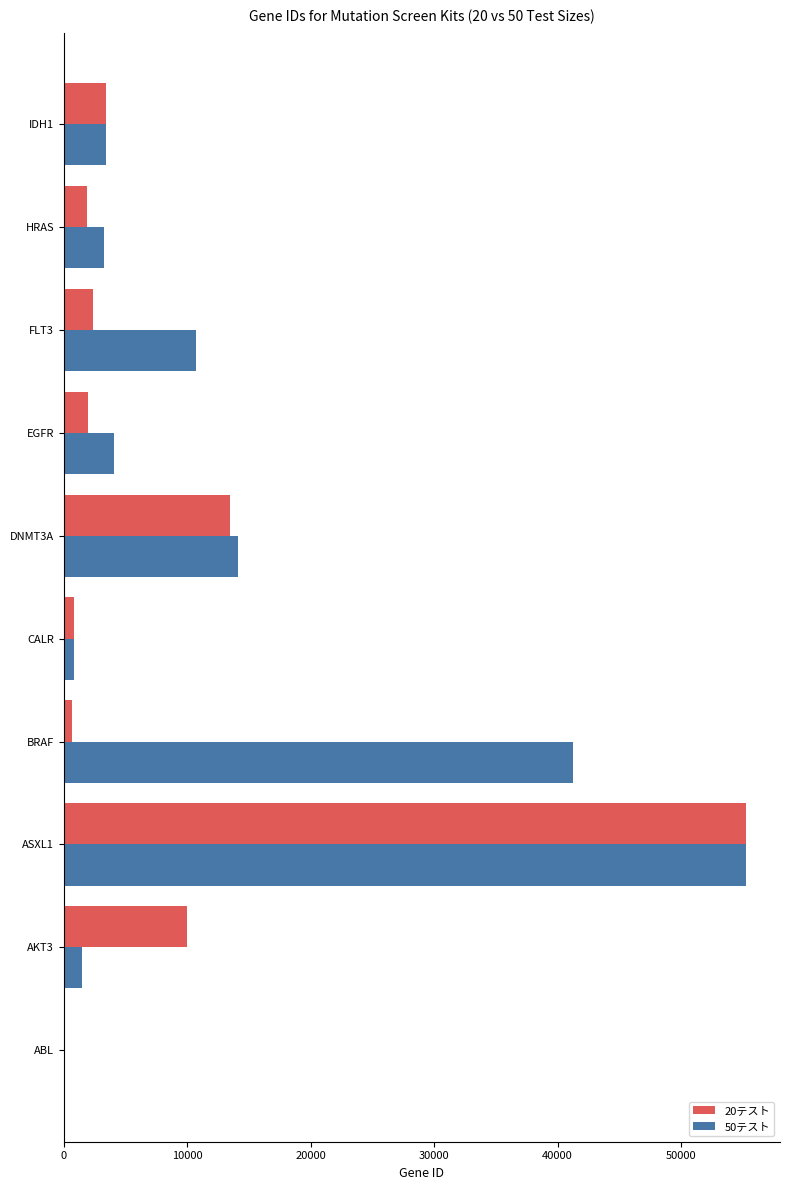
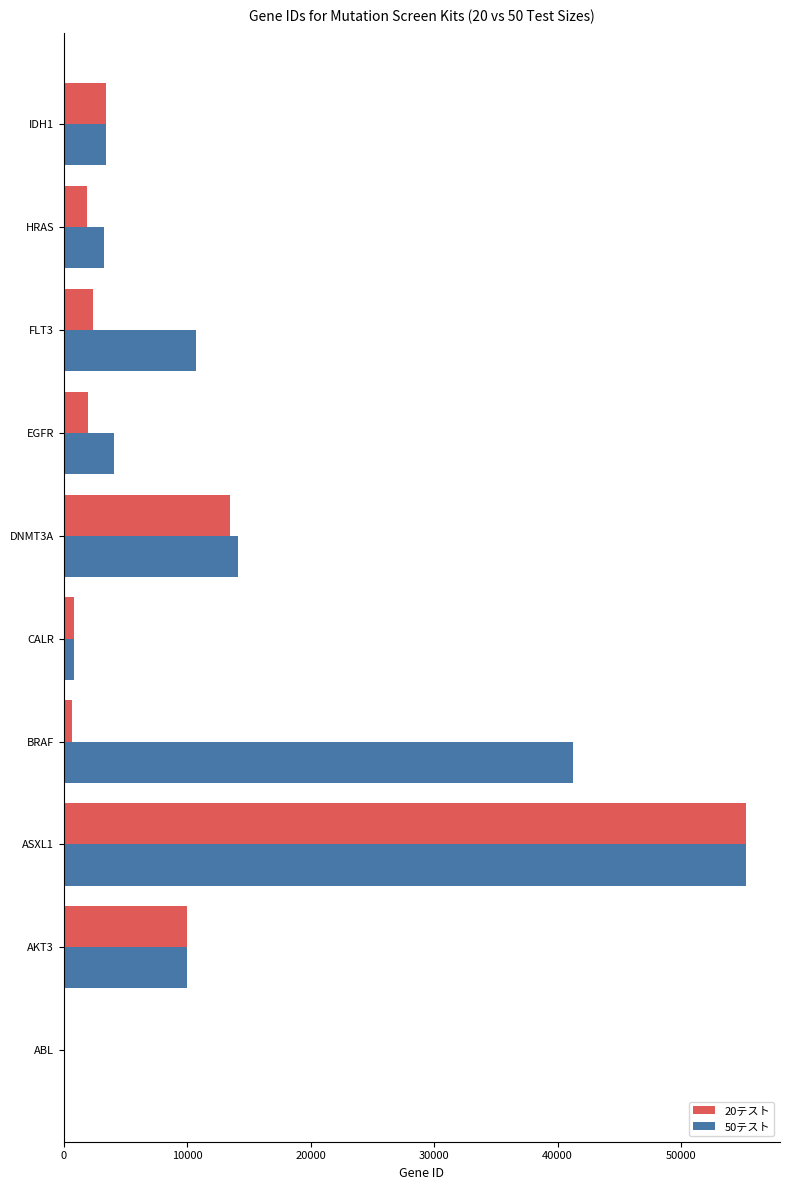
  {
    "20テスト": {
      "IDH1": 3400,
      "HRAS": 1900,
      "FLT3": 2300,
      "EGFR": 2000,
      "DNMT3A": 13400,
      "CALR": 800,
      "BRAF": 700,
      "ASXL1": 55300,
      "AKT3": 10000
    },
    "50テスト": {
      "IDH1": 3400,
      "HRAS": 3300,
      "FLT3": 10700,
      "EGFR": 4100,
      "DNMT3A": 14100,
      "CALR": 800,
      "BRAF": 41200,
      "ASXL1": 55300,
-     "AKT3": 1500
+     "AKT3": 10000
    }
  }
